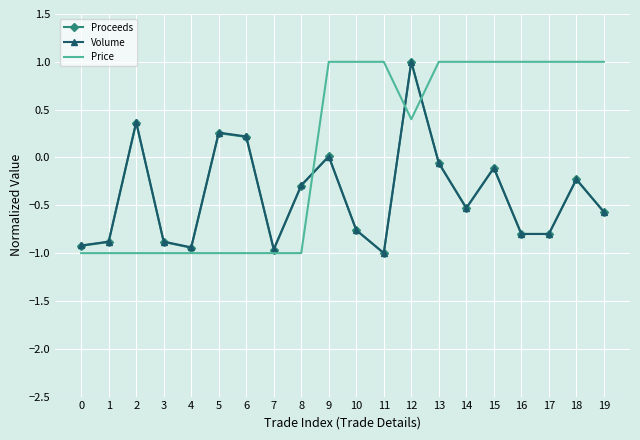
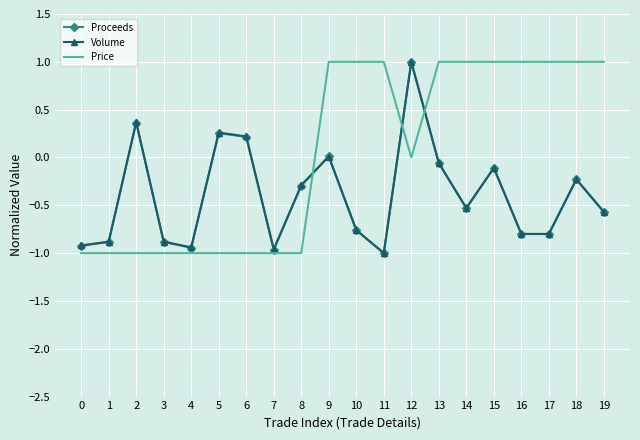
  {
    "Price": {
      "0": -1.0,
      "1": -1.0,
      "2": -1.0,
      "3": -1.0,
      "4": -1.0,
      "5": -1.0,
      "6": -1.0,
      "7": -1.0,
      "8": -1.0,
      "9": 1.0,
      "10": 1.0,
      "11": 1.0,
-     "12": 0.4,
+     "12": 0.0,
      "13": 1.0,
      "14": 1.0,
      "15": 1.0,
      "16": 1.0,
      "17": 1.0,
      "18": 1.0,
      "19": 1.0
    }
  }
